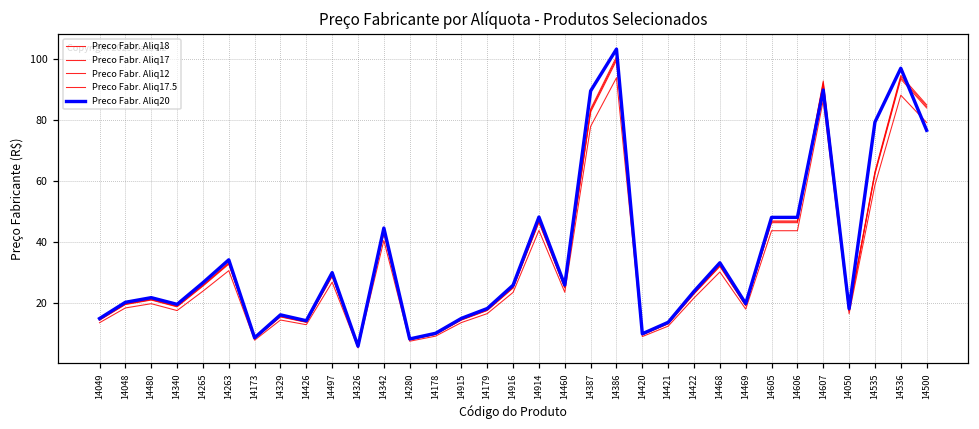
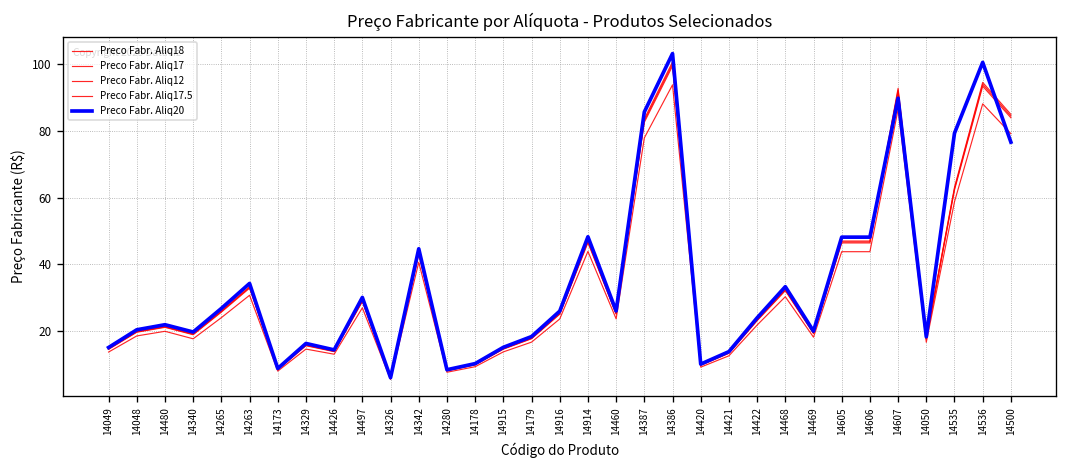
  {
    "Preco Fabr. Aliq20": {
      "14263": 34,
      "14342": 45,
      "14914": 48,
-     "14387": 90,
+     "14387": 86,
      "14386": 103,
      "14605": 48,
      "14606": 48,
      "14607": 90,
      "14535": 79,
-     "14536": 97,
+     "14536": 101,
      "14500": 77
    }
  }
